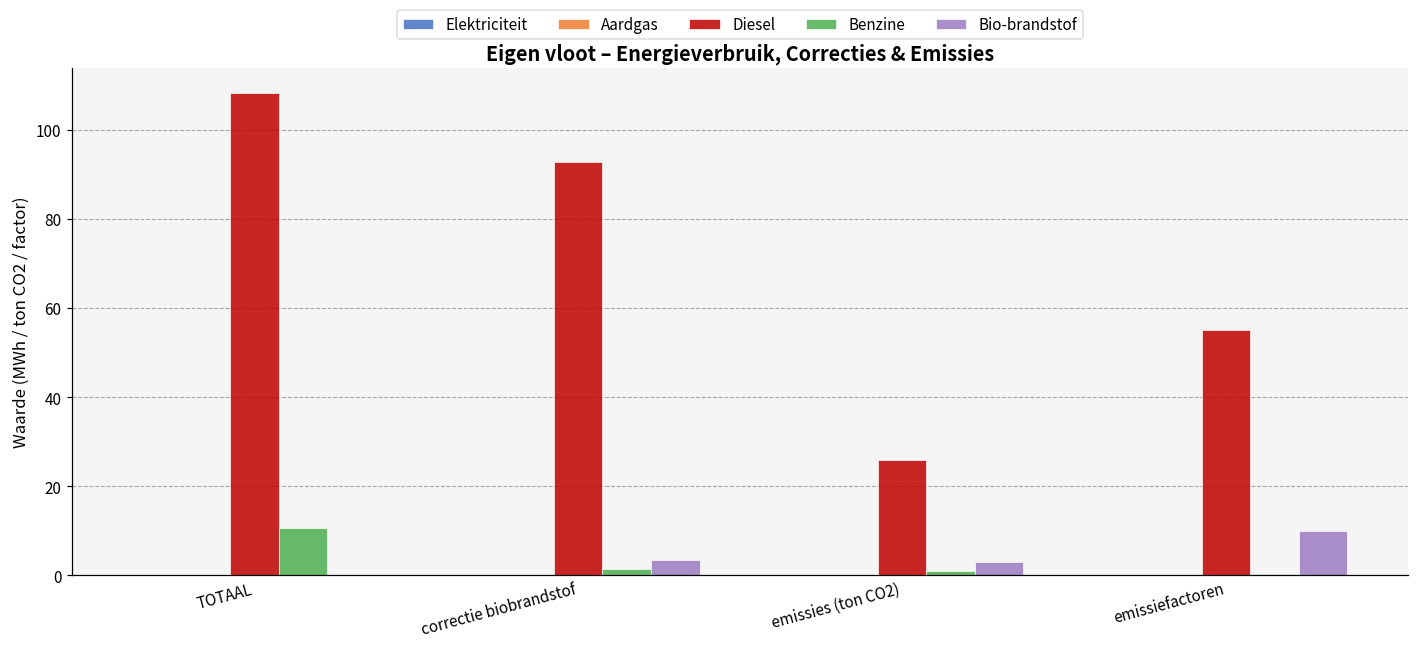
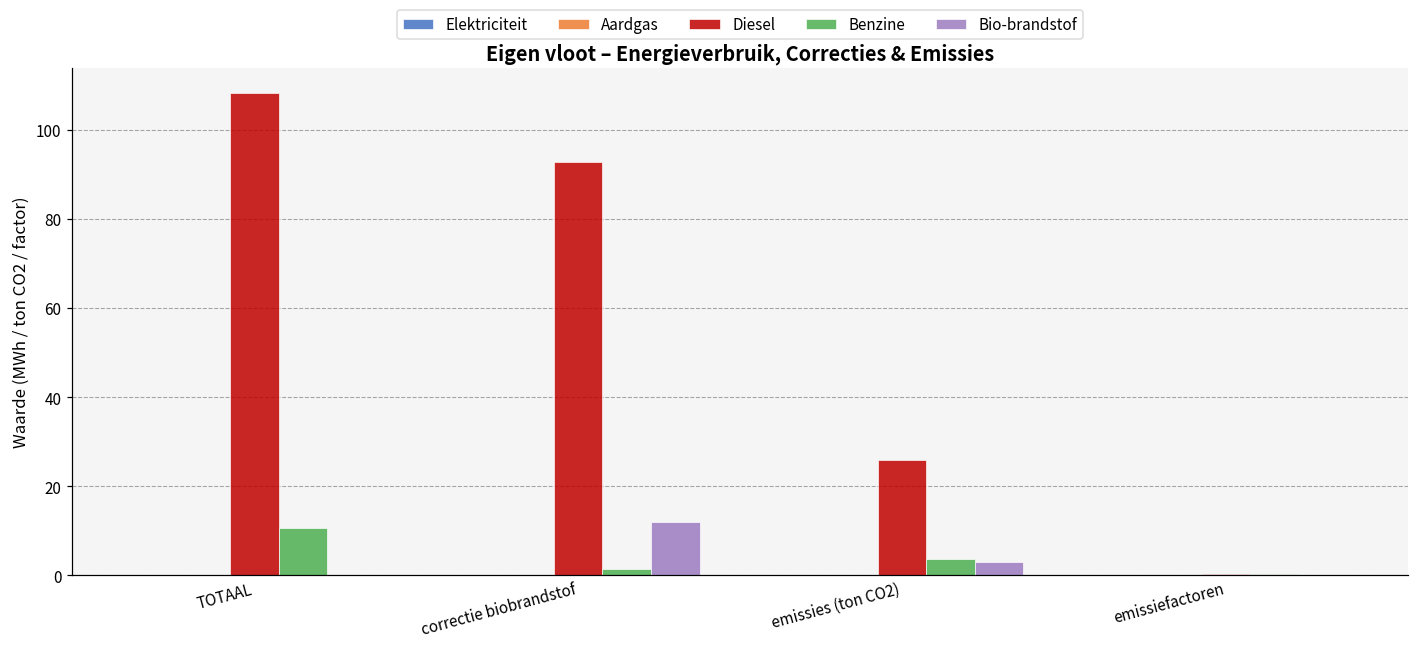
  {
    "Elektriciteit": {
      "TOTAAL": 0,
      "correctie biobrandstof": 0,
      "emissies (ton CO2)": 0,
      "emissiefactoren": 0
    },
    "Aardgas": {
      "TOTAAL": 0,
      "correctie biobrandstof": 0,
      "emissies (ton CO2)": 0,
      "emissiefactoren": 0
    },
    "Diesel": {
      "TOTAAL": 108,
      "correctie biobrandstof": 93,
      "emissies (ton CO2)": 26,
-     "emissiefactoren": 55
+     "emissiefactoren": 0
    },
    "Benzine": {
      "TOTAAL": 11,
      "correctie biobrandstof": 1,
-     "emissies (ton CO2)": 1
+     "emissies (ton CO2)": 4
    },
    "Bio-brandstof": {
      "TOTAAL": 0,
-     "correctie biobrandstof": 3,
+     "correctie biobrandstof": 12,
      "emissies (ton CO2)": 3,
-     "emissiefactoren": 10
+     "emissiefactoren": 0
    }
  }
